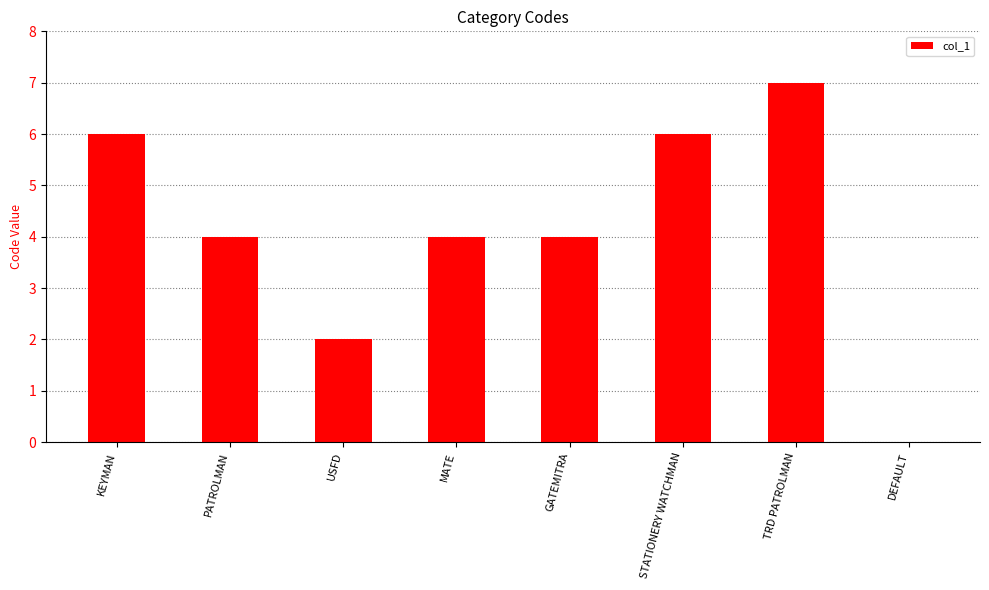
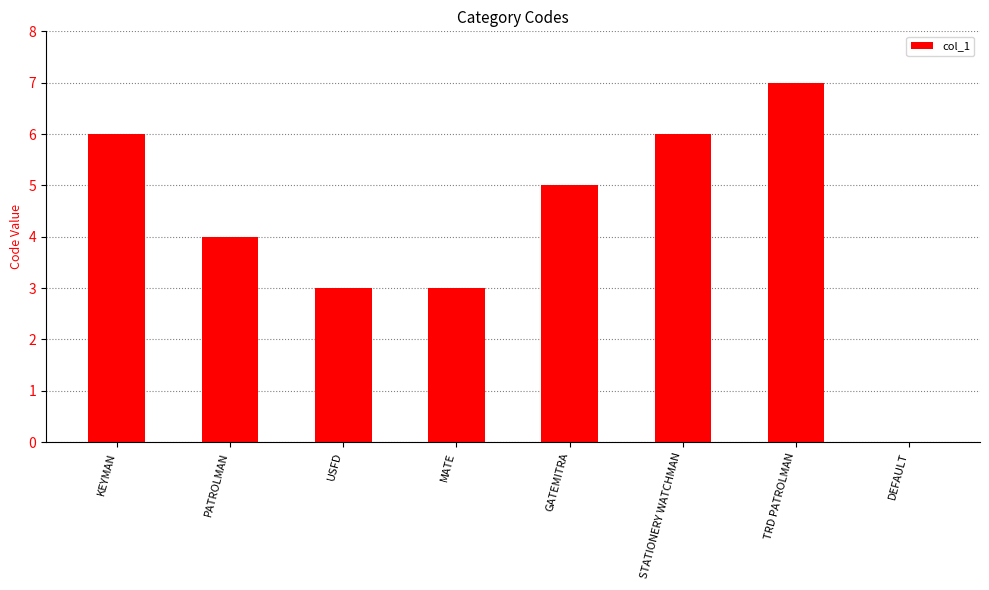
  {
    "KEYMAN": 6,
    "PATROLMAN": 4,
-   "USFD": 2,
-   "MATE": 4,
-   "GATEMITRA": 4,
+   "USFD": 3,
+   "MATE": 3,
+   "GATEMITRA": 5,
    "STATIONERY WATCHMAN": 6,
    "TRD PATROLMAN": 7,
    "DEFAULT": 0
  }
